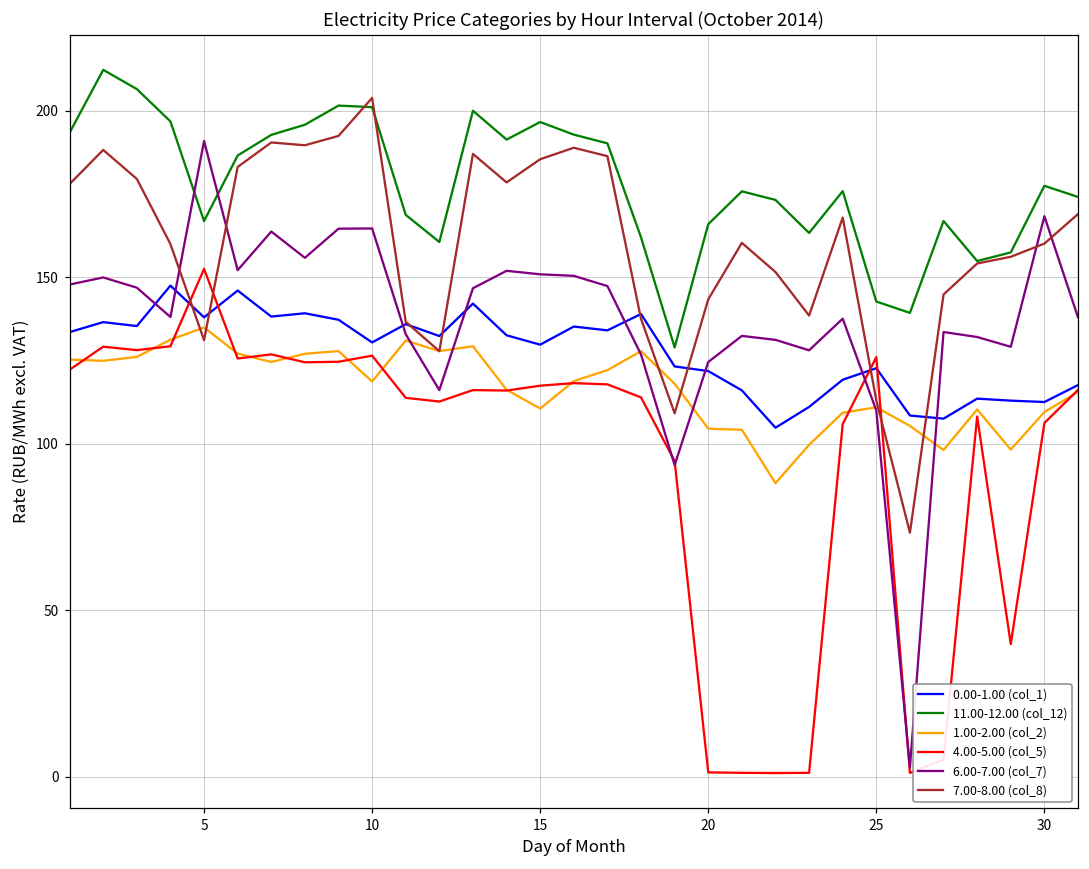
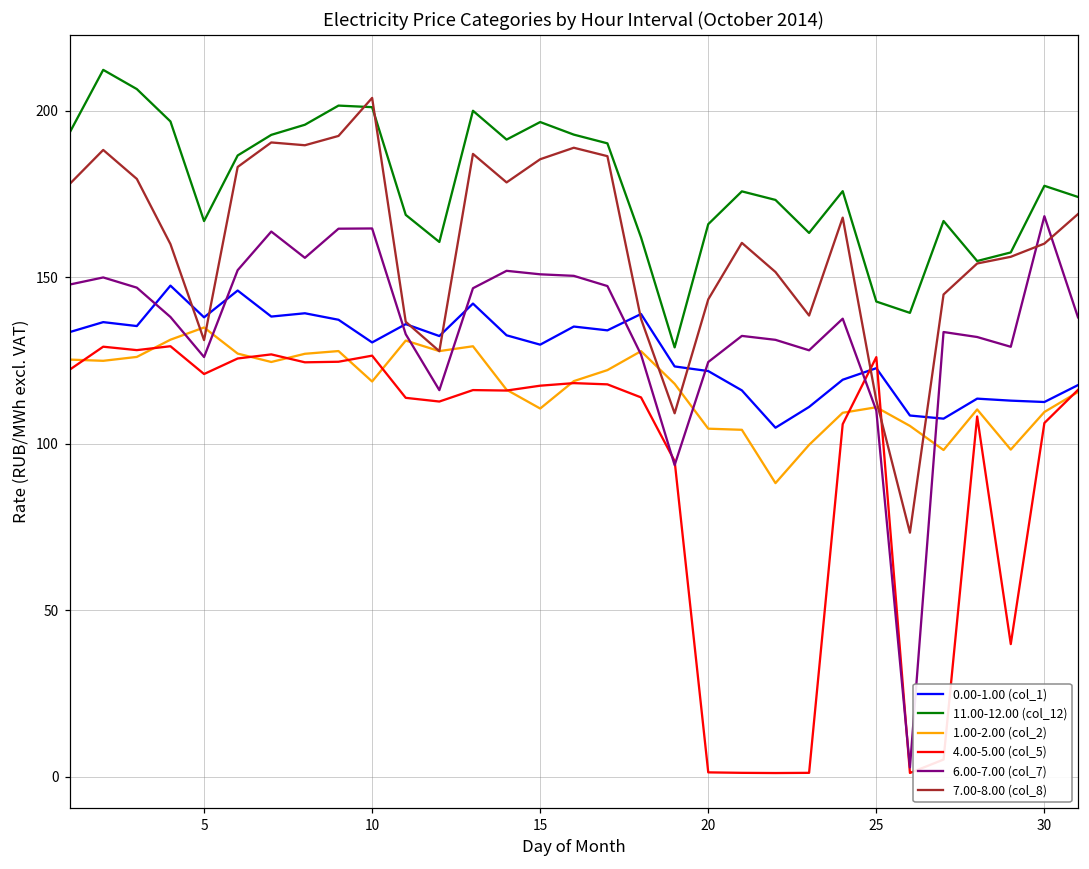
  {
    "0.00-1.00 (col_1)": {
      "5": 138,
      "10": 130,
      "15": 130,
      "20": 122,
      "25": 123,
      "30": 113
    },
    "11.00-12.00 (col_12)": {
      "5": 167,
      "10": 201,
      "15": 197,
      "20": 166,
      "25": 143,
      "30": 177
    },
    "1.00-2.00 (col_2)": {
      "5": 135,
      "10": 119,
      "15": 111,
      "20": 105,
      "25": 111,
      "30": 110
    },
    "4.00-5.00 (col_5)": {
-     "5": 152,
+     "5": 121,
      "10": 126,
      "15": 117,
      "20": 1,
      "25": 126,
      "30": 106
    },
    "6.00-7.00 (col_7)": {
-     "5": 191,
+     "5": 126,
      "10": 165,
      "15": 151,
      "20": 125,
      "25": 110,
      "30": 168
    },
    "7.00-8.00 (col_8)": {
      "5": 131,
      "10": 204,
      "15": 185,
      "20": 143,
      "25": 113,
      "30": 160
    }
  }
